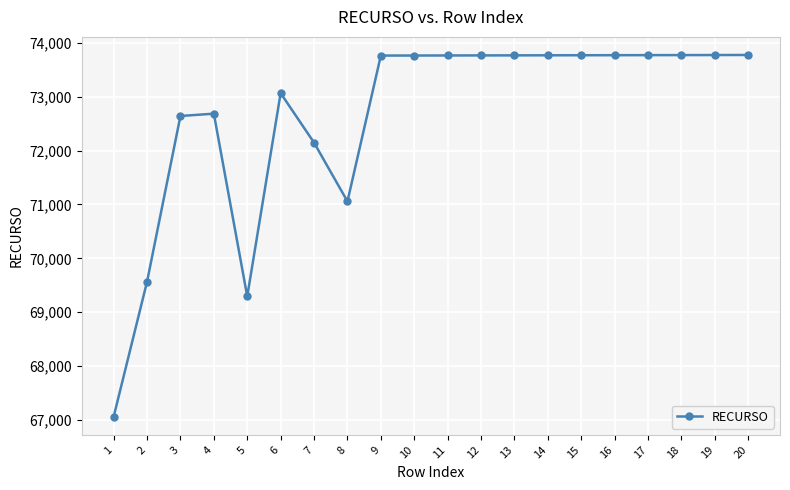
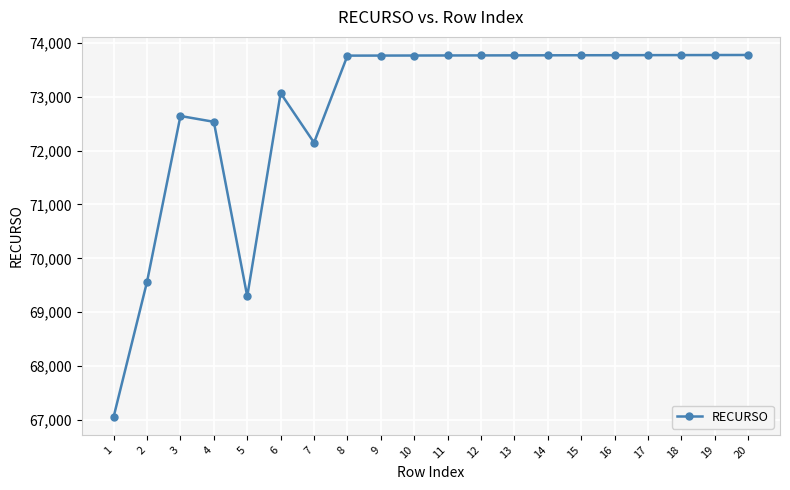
  {
    "1": "67,100",
    "2": "69,600",
    "3": "72,600",
-   "4": "72,700",
+   "4": "72,500",
    "5": "69,300",
    "6": "73,100",
    "7": "72,100",
-   "8": "71,100",
+   "8": "73,800",
    "9": "73,800",
    "10": "73,800",
    "11": "73,800",
    "12": "73,800",
    "13": "73,800",
    "14": "73,800",
    "15": "73,800",
    "16": "73,800",
    "17": "73,800",
    "18": "73,800",
    "19": "73,800",
    "20": "73,800"
  }
